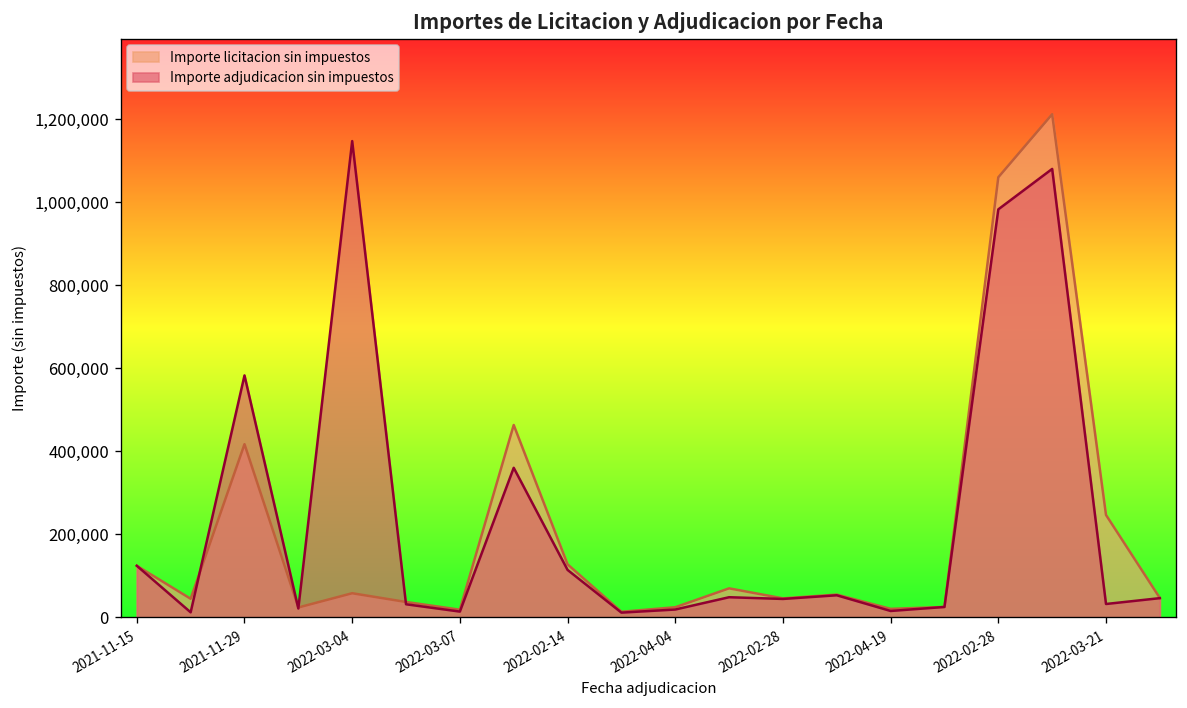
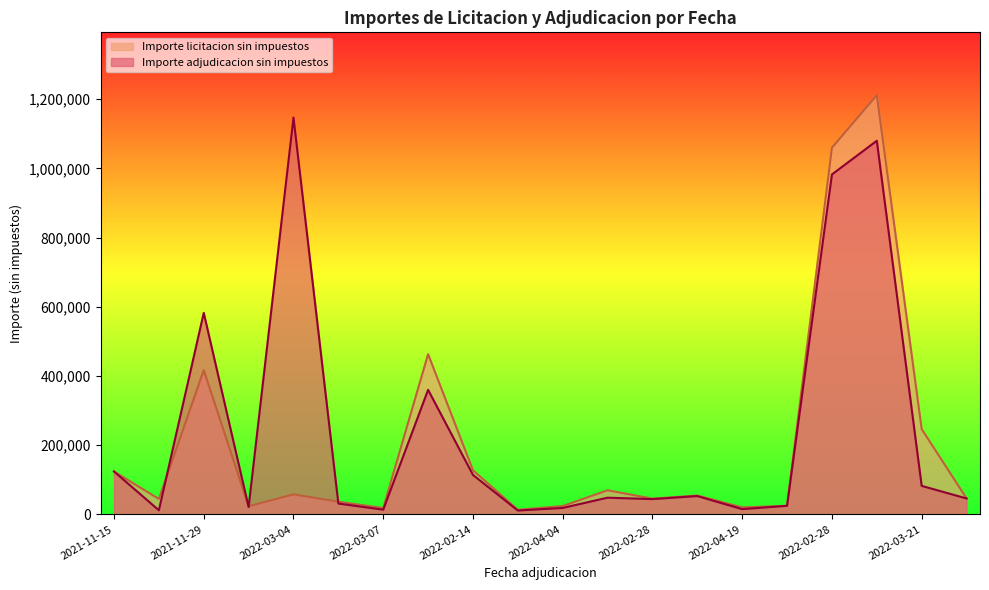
  {
    "Importe licitacion sin impuestos": {
      "2021-11-29": "420,000",
      "2022-03-04": "60,000",
      "2022-03-21": "250,000"
    },
    "Importe adjudicacion sin impuestos": {
      "2021-11-29": "580,000",
      "2022-03-04": "1,150,000",
-     "2022-03-21": "30,000"
+     "2022-03-21": "80,000"
    }
  }
